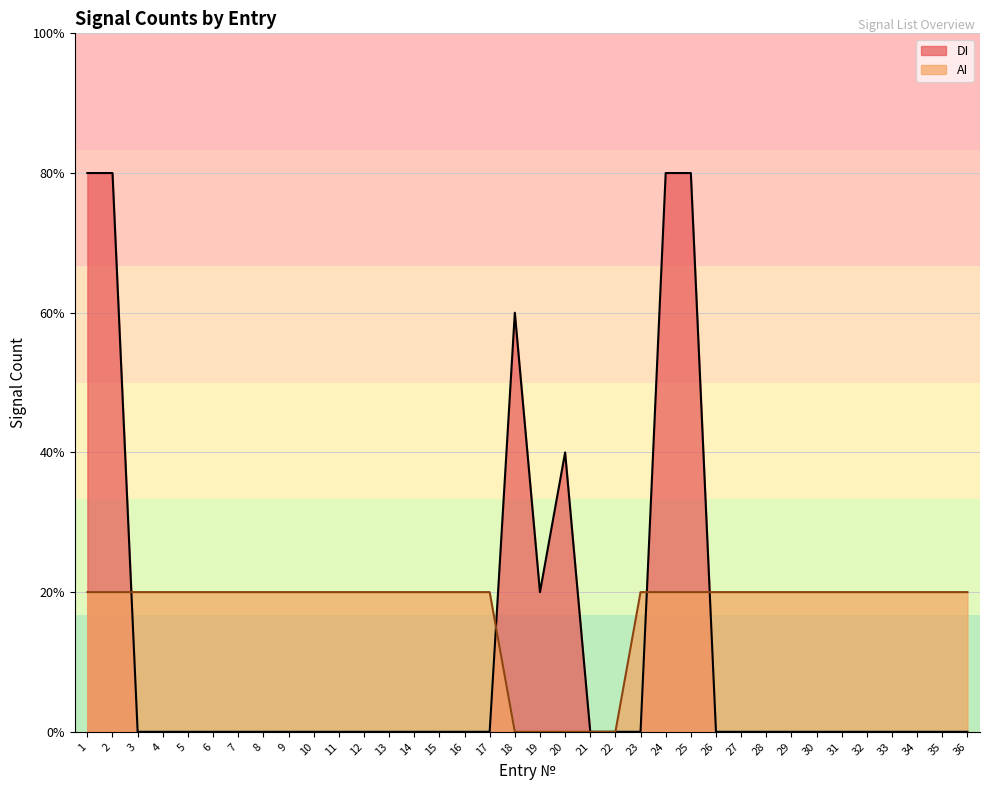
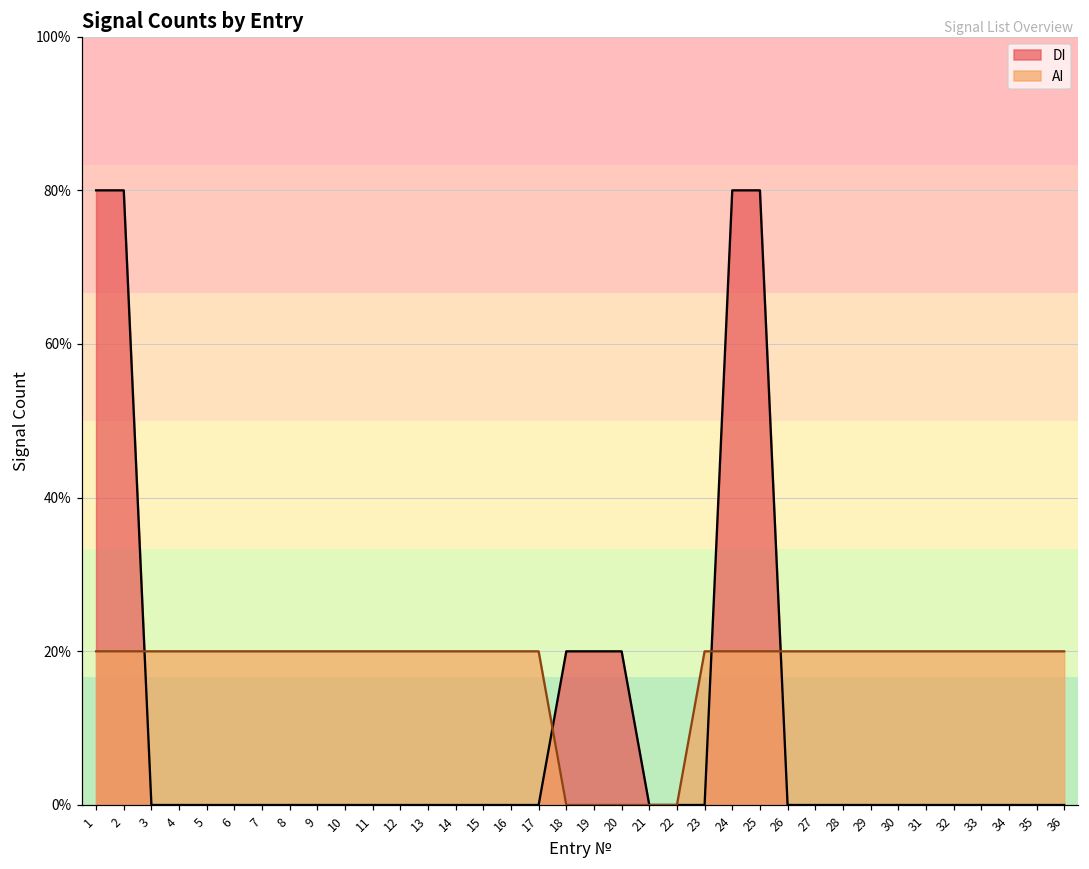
  {
    "DI": {
      "1": "80%",
      "2": "80%",
      "3": "0%",
      "4": "0%",
      "5": "0%",
      "6": "0%",
      "7": "0%",
      "8": "0%",
      "9": "0%",
      "10": "0%",
      "11": "0%",
      "12": "0%",
      "13": "0%",
      "14": "0%",
      "15": "0%",
      "16": "0%",
      "17": "0%",
-     "18": "60%",
+     "18": "20%",
      "19": "20%",
-     "20": "40%",
+     "20": "20%",
      "23": "0%",
      "24": "80%",
      "25": "80%",
      "26": "0%",
      "27": "0%",
      "28": "0%",
      "29": "0%",
      "30": "0%",
      "31": "0%",
      "32": "0%",
      "33": "0%",
      "34": "0%",
      "35": "0%",
      "36": "0%"
    },
    "AI": {
      "1": "20%",
      "2": "20%",
      "3": "20%",
      "4": "20%",
      "5": "20%",
      "6": "20%",
      "7": "20%",
      "8": "20%",
      "9": "20%",
      "10": "20%",
      "11": "20%",
      "12": "20%",
      "13": "20%",
      "14": "20%",
      "15": "20%",
      "16": "20%",
      "17": "20%",
      "18": "0%",
      "19": "0%",
      "20": "0%",
      "23": "20%",
      "24": "20%",
      "25": "20%",
      "26": "20%",
      "27": "20%",
      "28": "20%",
      "29": "20%",
      "30": "20%",
      "31": "20%",
      "32": "20%",
      "33": "20%",
      "34": "20%",
      "35": "20%",
      "36": "20%"
    }
  }
